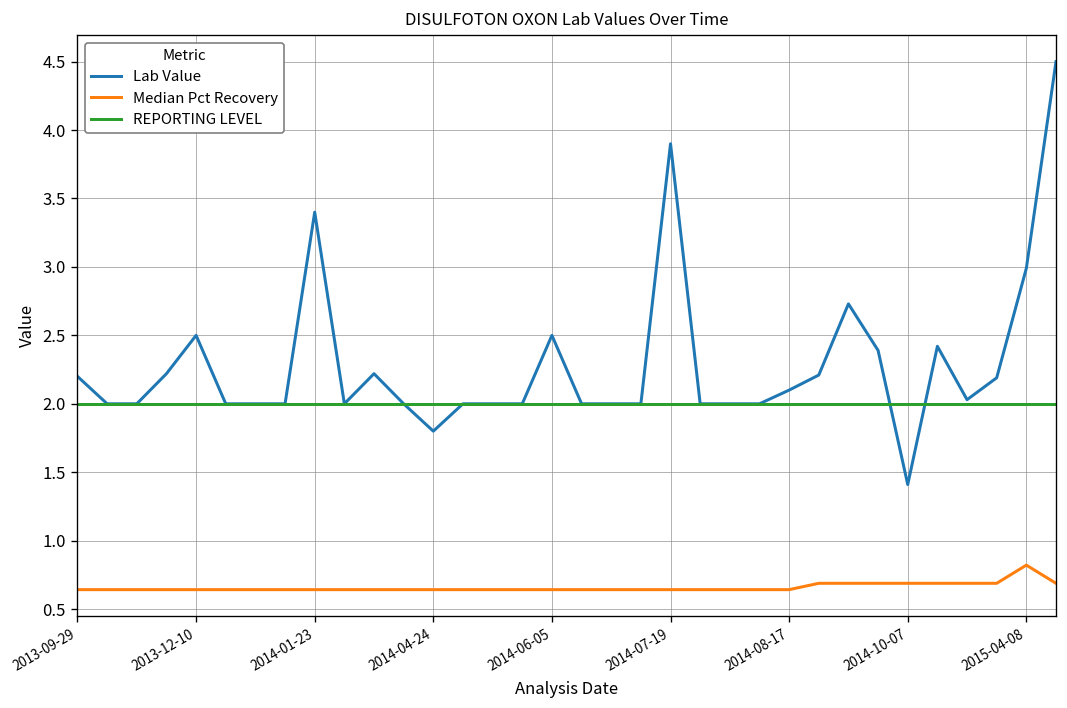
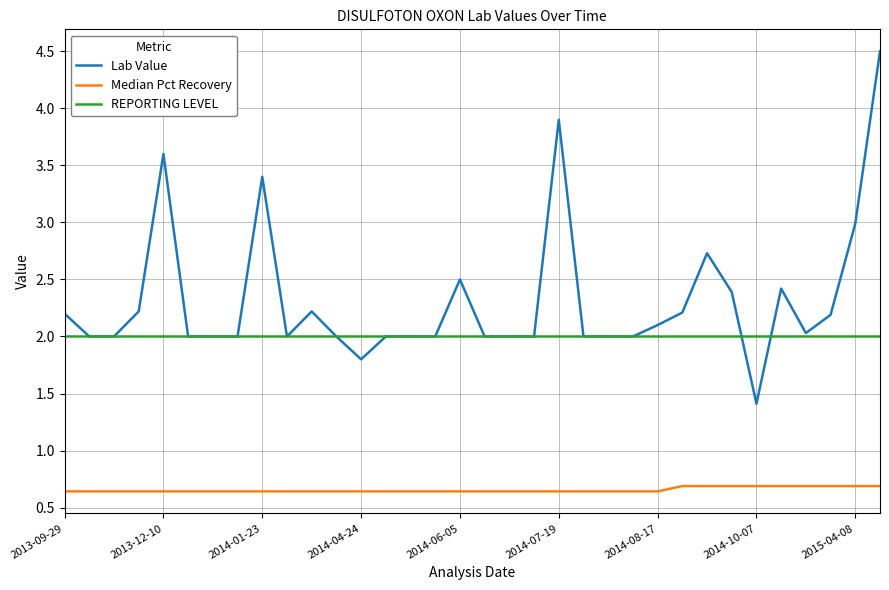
  {
    "Lab Value": {
      "2013-09-29": 2.2,
-     "2013-12-10": 2.5,
+     "2013-12-10": 3.6,
      "2014-01-23": 3.4,
      "2014-04-24": 1.8,
      "2014-06-05": 2.5,
      "2014-07-19": 3.9,
      "2014-08-17": 2.1,
      "2015-04-08": 3.0
    },
    "Median Pct Recovery": {
      "2013-09-29": 0.64,
      "2013-12-10": 0.64,
      "2014-01-23": 0.64,
      "2014-04-24": 0.64,
      "2014-06-05": 0.64,
      "2014-07-19": 0.64,
      "2014-08-17": 0.64,
-     "2015-04-08": 0.82
+     "2015-04-08": 0.69
    },
    "REPORTING LEVEL": {
      "2013-09-29": 2.00,
      "2013-12-10": 2.00,
      "2014-01-23": 2.00,
      "2014-04-24": 2.00,
      "2014-06-05": 2.00,
      "2014-07-19": 2.00,
      "2014-08-17": 2.00,
      "2015-04-08": 2.00
    }
  }
